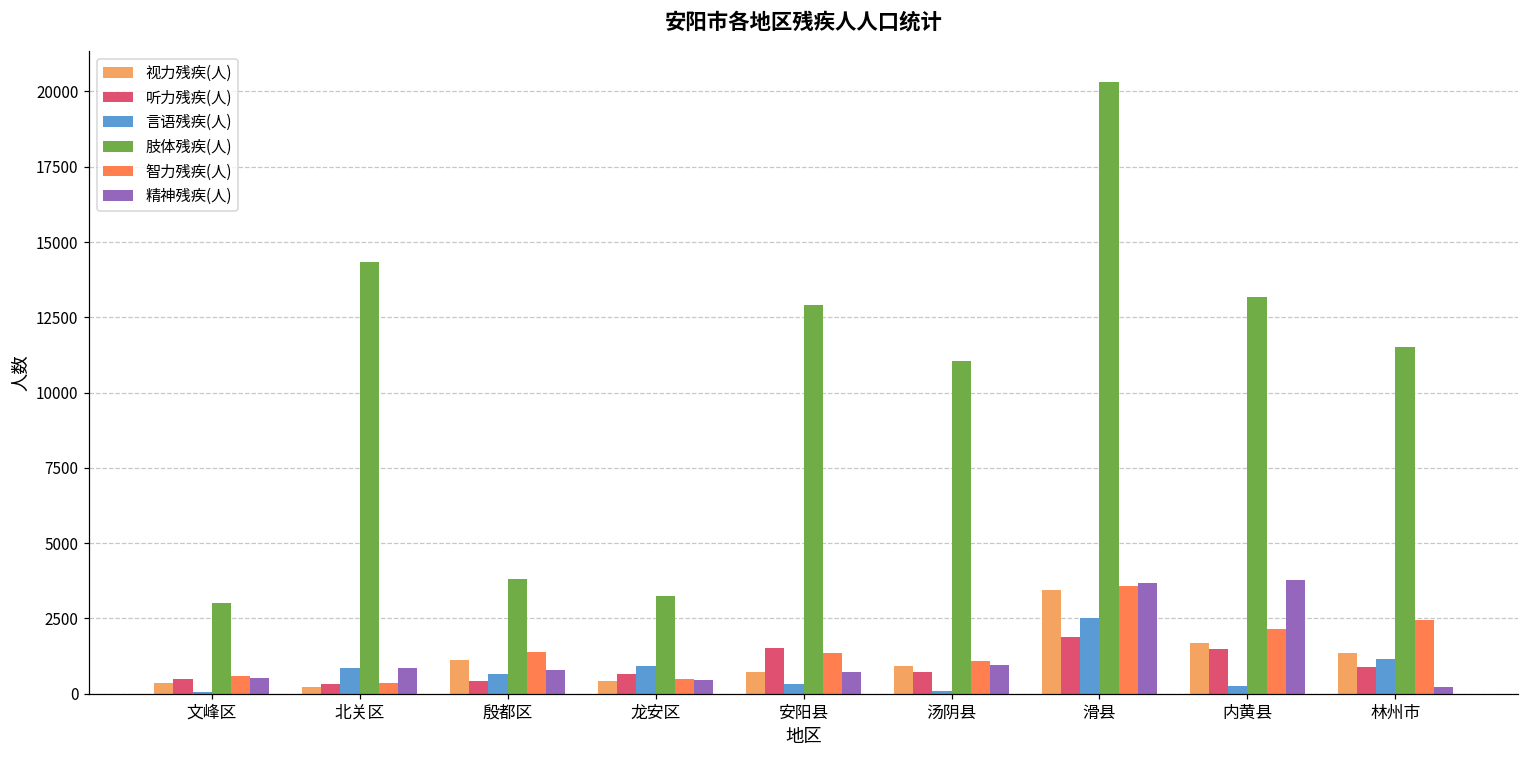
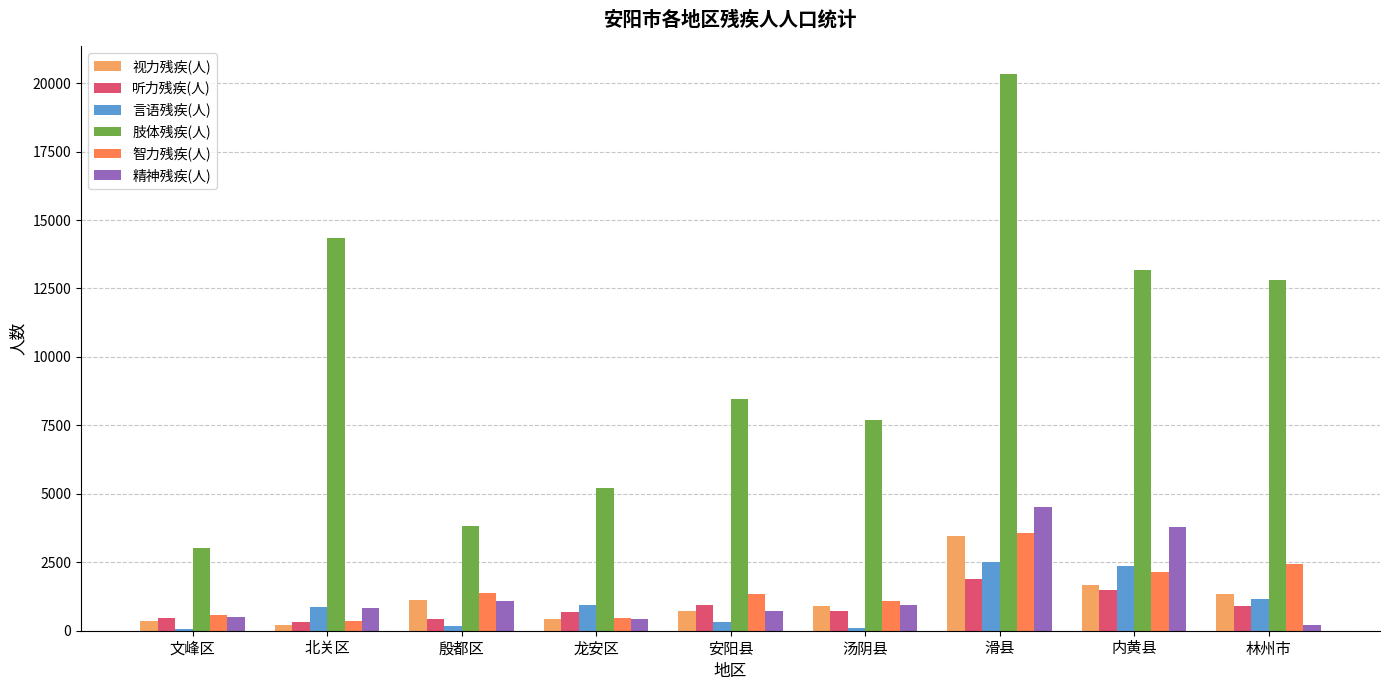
  {
    "听力残疾(人)": {
      "文峰区": 500,
      "北关区": 300,
      "殷都区": 400,
      "龙安区": 700,
-     "安阳县": 1500,
+     "安阳县": 900,
      "汤阴县": 700,
      "滑县": 1900,
      "内黄县": 1500,
      "林州市": 900
    },
    "言语残疾(人)": {
      "北关区": 900,
-     "殷都区": 700,
+     "殷都区": 200,
      "龙安区": 900,
      "安阳县": 300,
      "汤阴县": 100,
      "滑县": 2500,
-     "内黄县": 200,
+     "内黄县": 2400,
      "林州市": 1200
    },
    "肢体残疾(人)": {
      "文峰区": 3000,
      "北关区": 14300,
      "殷都区": 3800,
-     "龙安区": 3200,
-     "安阳县": 12900,
-     "汤阴县": 11100,
+     "龙安区": 5200,
+     "安阳县": 8400,
+     "汤阴县": 7700,
      "滑县": 20300,
      "内黄县": 13200,
-     "林州市": 11500
+     "林州市": 12800
    },
    "精神残疾(人)": {
      "文峰区": 500,
      "北关区": 800,
-     "殷都区": 800,
+     "殷都区": 1100,
      "龙安区": 400,
      "安阳县": 700,
      "汤阴县": 1000,
-     "滑县": 3700,
+     "滑县": 4500,
      "内黄县": 3800,
      "林州市": 200
    }
  }
